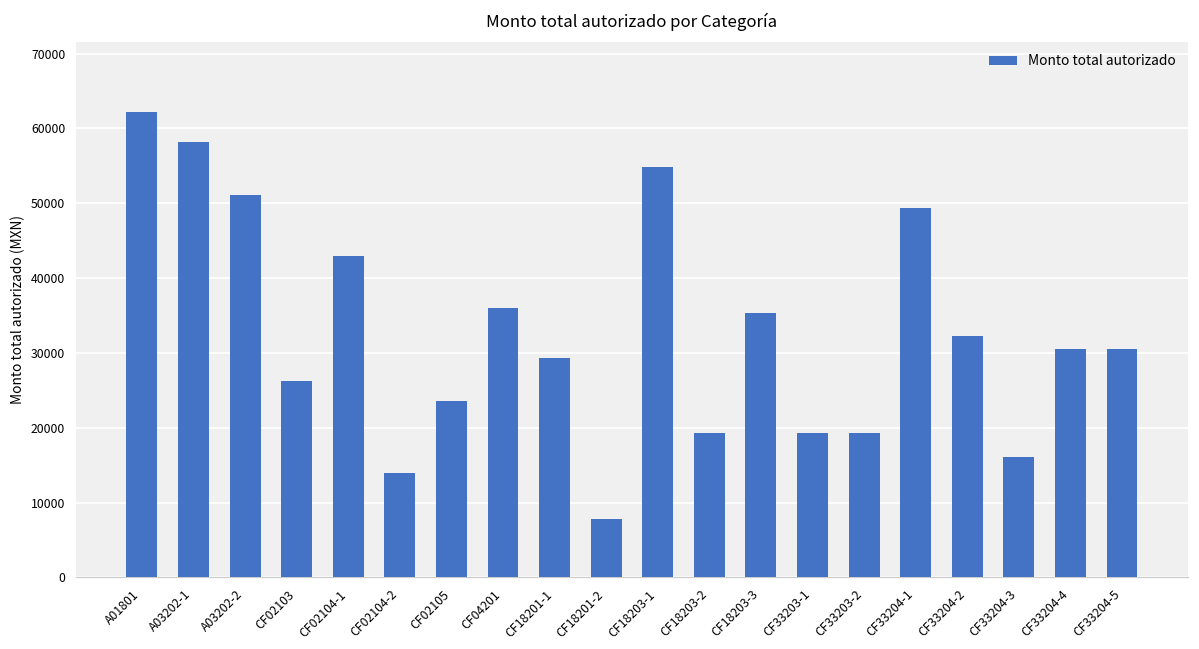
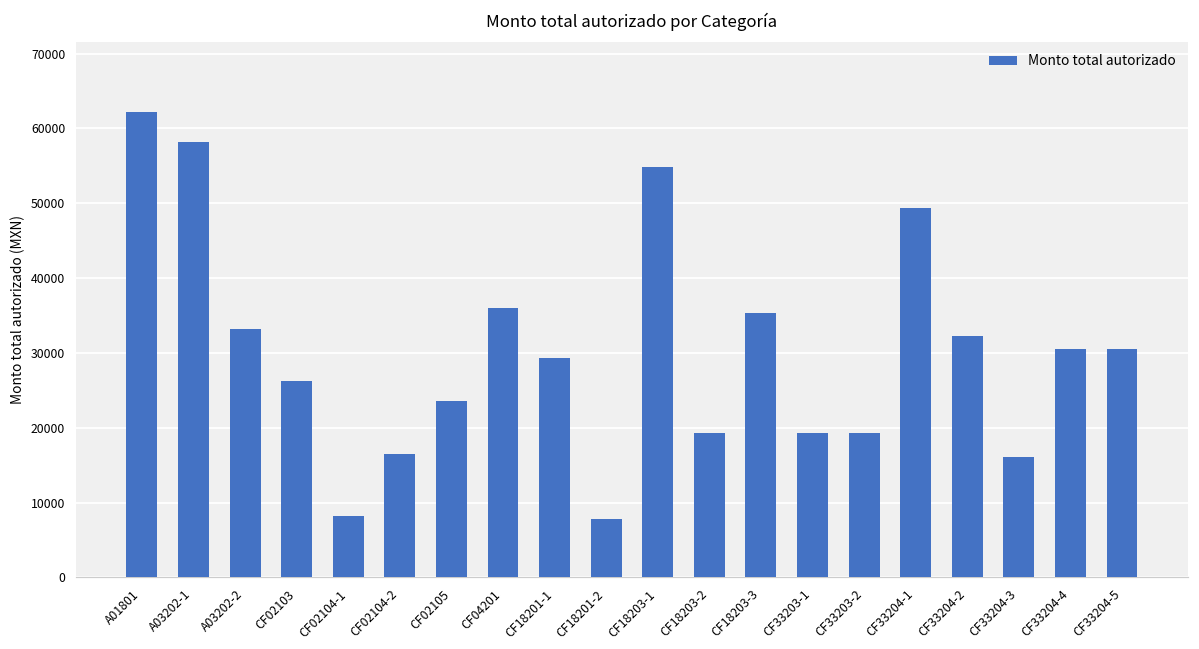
  {
    "A01801": 62000,
    "A03202-1": 58000,
-   "A03202-2": 51000,
+   "A03202-2": 33000,
    "CF02103": 26000,
-   "CF02104-1": 43000,
-   "CF02104-2": 14000,
+   "CF02104-1": 8000,
+   "CF02104-2": 17000,
    "CF02105": 24000,
    "CF04201": 36000,
    "CF18201-1": 29000,
    "CF18201-2": 8000,
    "CF18203-1": 55000,
    "CF18203-2": 19000,
    "CF18203-3": 35000,
    "CF33203-1": 19000,
    "CF33203-2": 19000,
    "CF33204-1": 49000,
    "CF33204-2": 32000,
    "CF33204-3": 16000,
    "CF33204-4": 31000,
    "CF33204-5": 31000
  }
